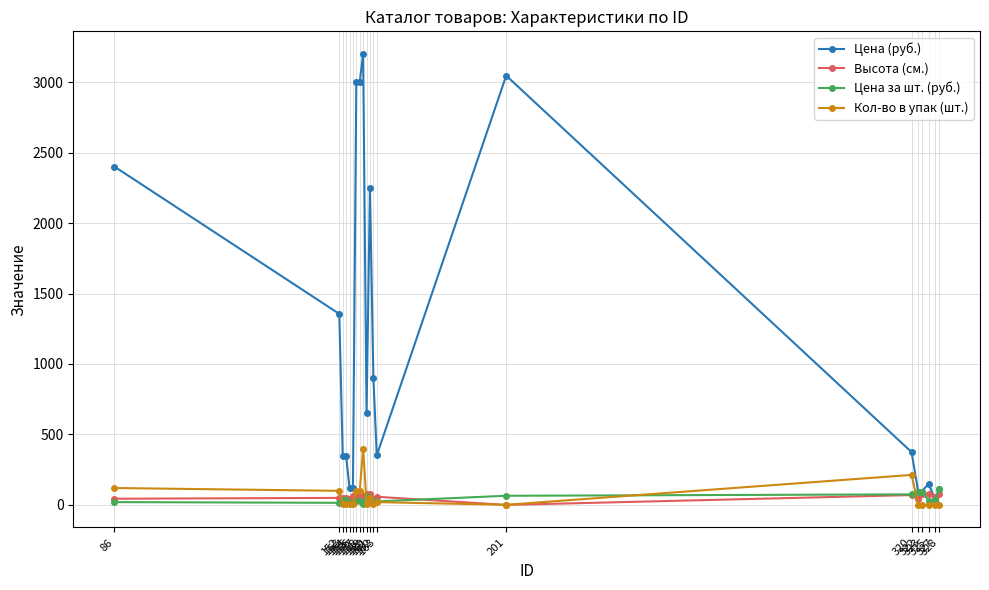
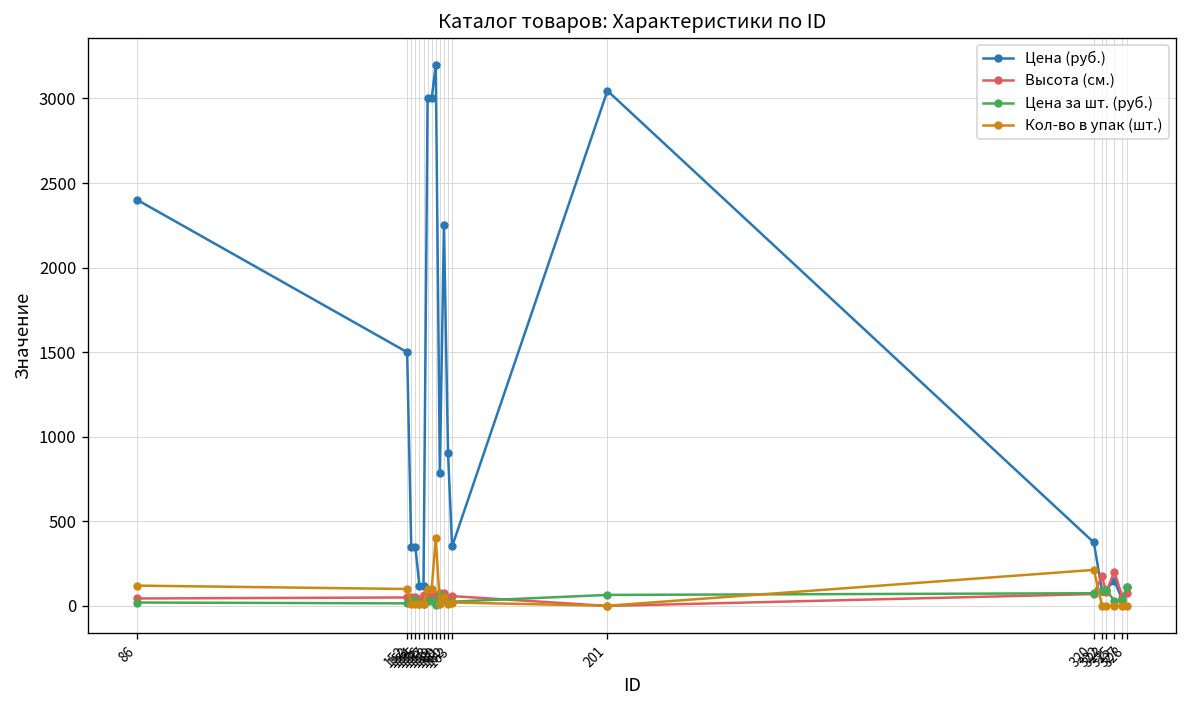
  {
    "Цена (руб.)": {
      "86": 2400,
-     "152": 1360,
+     "152": 1500,
      "153": 350,
      "154": 350,
      "155": 120,
      "156": 120,
      "157": 3000,
      "158": 3000,
      "159": 3200,
-     "160": 650,
+     "160": 780,
      "161": 2250,
      "162": 900,
      "163": 350,
      "201": 3050,
      "320": 380,
      "325": 150
    },
    "Высота (см.)": {
      "86": 40,
      "152": 50,
      "155": 40,
      "156": 60,
      "157": 70,
      "158": 60,
      "159": 60,
      "161": 80,
      "162": 50,
      "163": 60,
-     "322": 40,
-     "325": 80,
+     "322": 180,
+     "325": 200,
      "328": 80
    },
    "Цена за шт. (руб.)": {
      "86": 20,
      "152": 20,
      "157": 30,
      "158": 30,
      "159": 10,
      "201": 70,
      "325": 30
    },
    "Кол-во в упак (шт.)": {
      "86": 120,
      "152": 100,
      "153": 10,
      "154": 10,
      "157": 100,
      "158": 100,
      "159": 400,
      "160": 10,
      "320": 210,
      "322": 0,
      "323": 0,
      "325": 0,
      "327": 0,
      "328": 0
    }
  }
